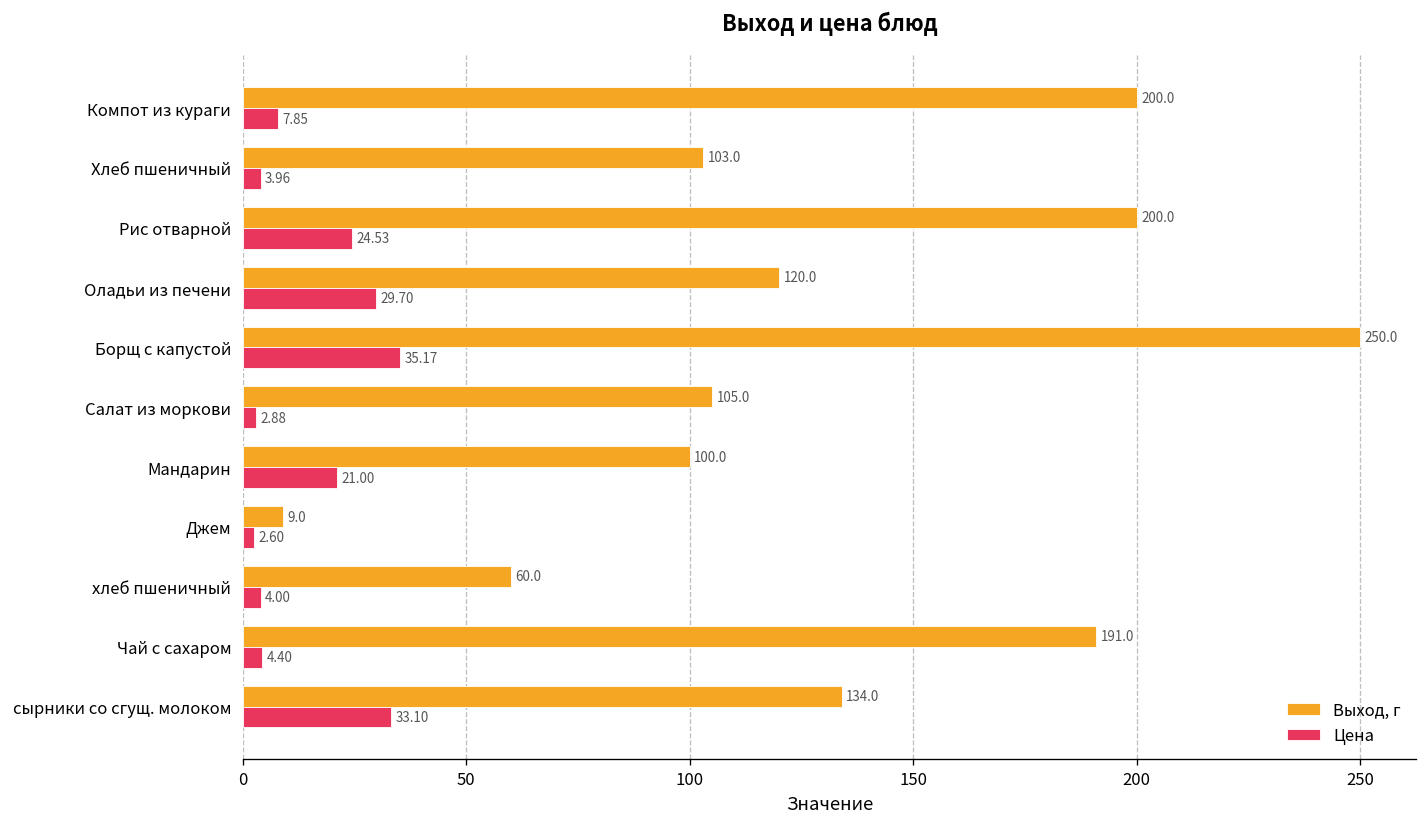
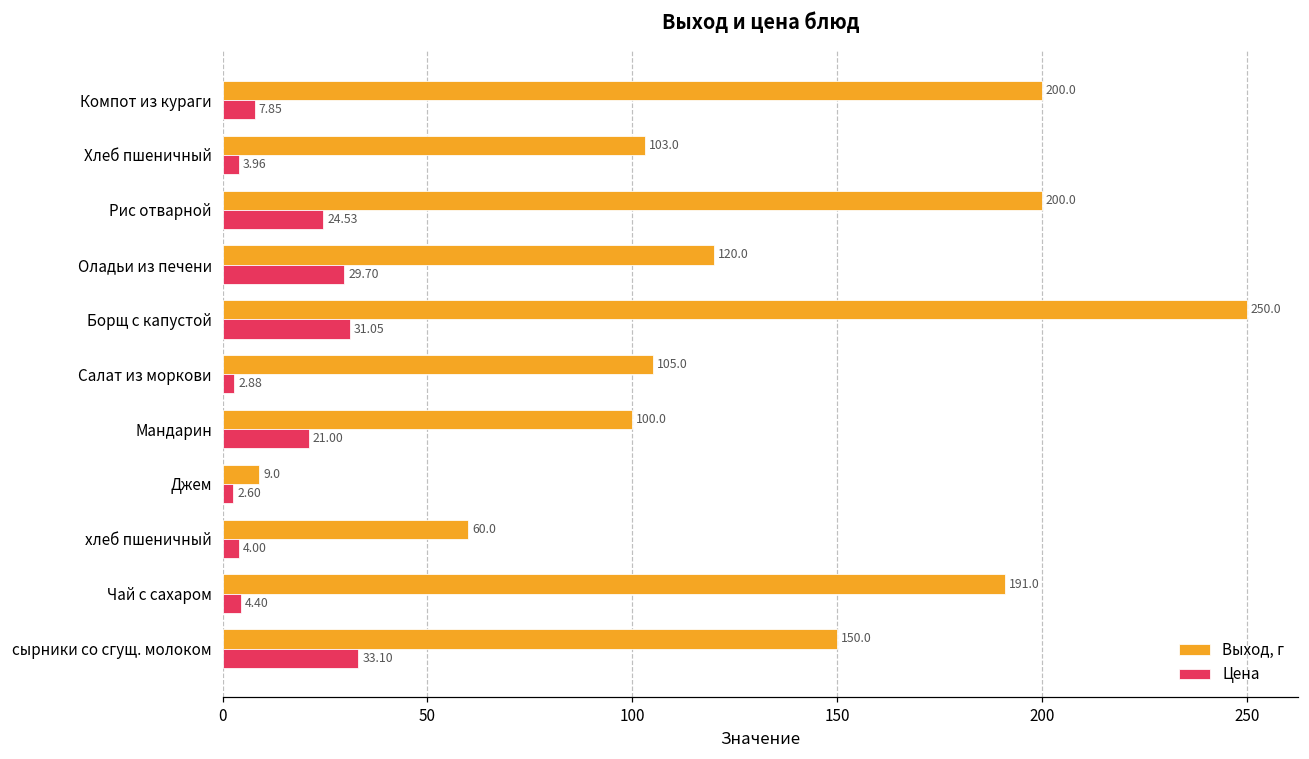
  {
    "Выход, г": {
      "Компот из кураги": 200.0,
      "Хлеб пшеничный": 103.0,
      "Рис отварной": 200.0,
      "Оладьи из печени": 120.0,
      "Борщ с капустой": 250.0,
      "Салат из моркови": 105.0,
      "Мандарин": 100.0,
      "Джем": 9.0,
      "хлеб пшеничный": 60.0,
      "Чай с сахаром": 191.0,
-     "сырники со сгущ. молоком": 134.0
+     "сырники со сгущ. молоком": 150.0
    },
    "Цена": {
      "Компот из кураги": 7.85,
      "Хлеб пшеничный": 3.96,
      "Рис отварной": 24.53,
      "Оладьи из печени": 29.70,
-     "Борщ с капустой": 35.17,
+     "Борщ с капустой": 31.05,
      "Салат из моркови": 2.88,
      "Мандарин": 21.00,
      "Джем": 2.60,
      "хлеб пшеничный": 4.00,
      "Чай с сахаром": 4.40,
      "сырники со сгущ. молоком": 33.10
    }
  }
